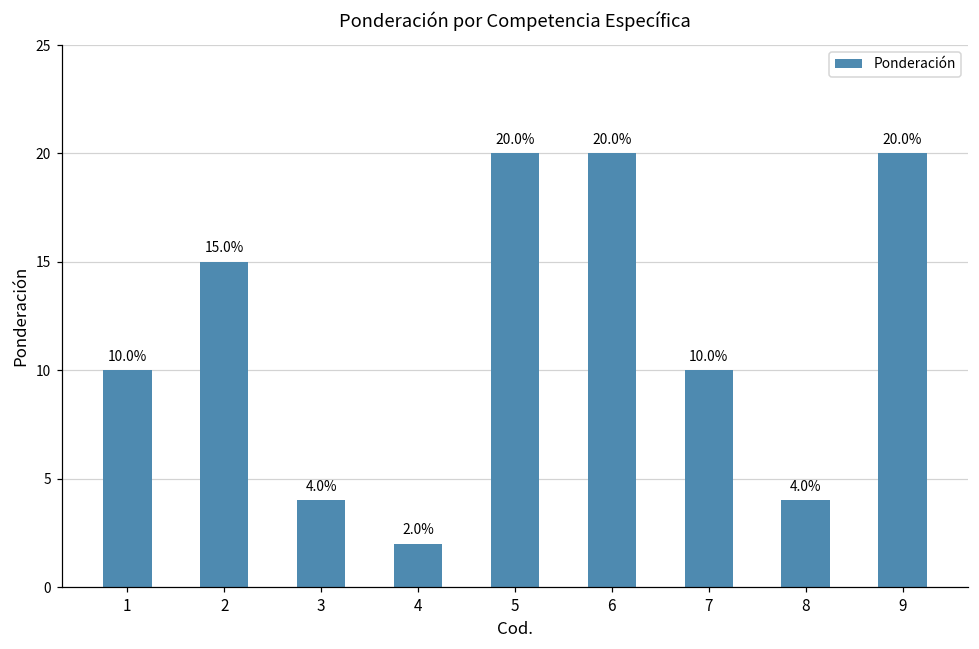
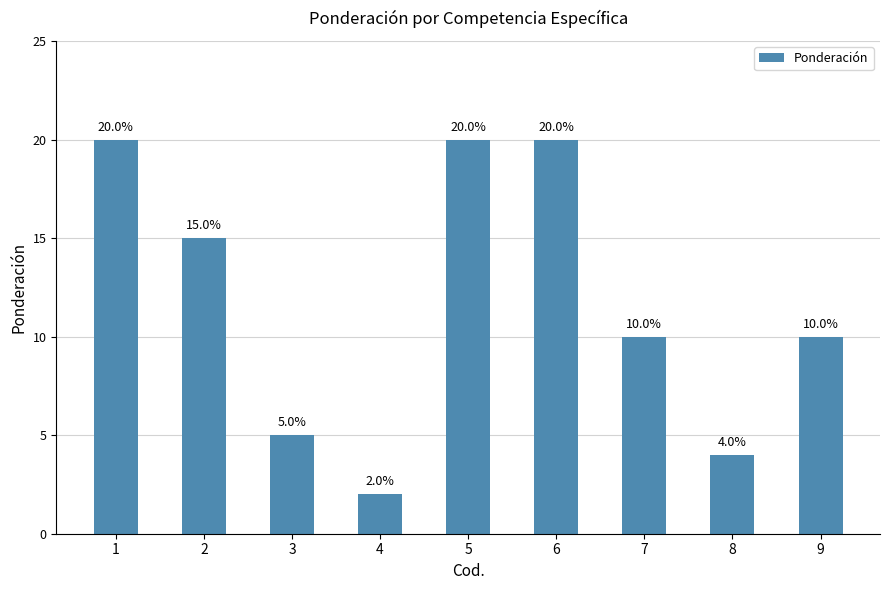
  {
-   "1": "10.0%",
+   "1": "20.0%",
    "2": "15.0%",
-   "3": "4.0%",
+   "3": "5.0%",
    "4": "2.0%",
    "5": "20.0%",
    "6": "20.0%",
    "7": "10.0%",
    "8": "4.0%",
-   "9": "20.0%"
+   "9": "10.0%"
  }
